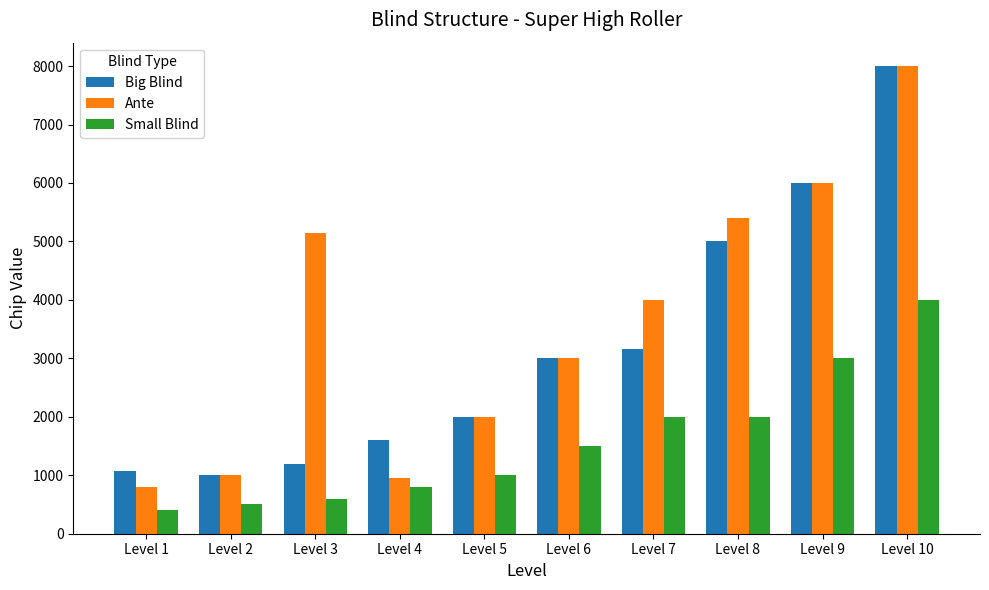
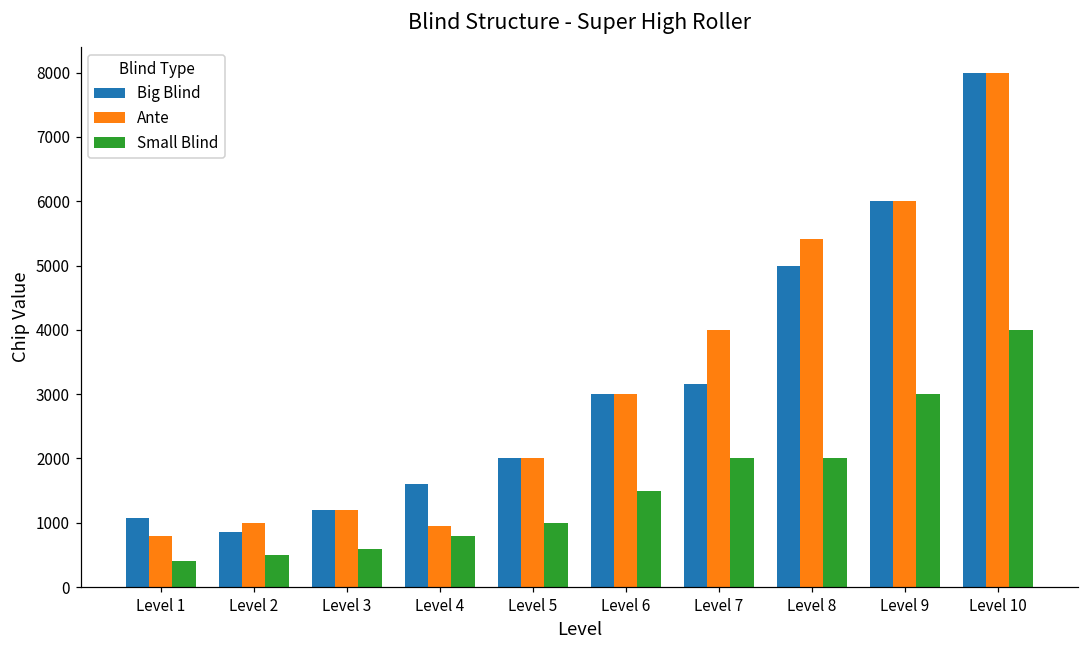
  {
    "Big Blind": {
      "Level 1": 1100,
-     "Level 2": 1000,
+     "Level 2": 900,
      "Level 3": 1200,
      "Level 4": 1600,
      "Level 5": 2000,
      "Level 6": 3000,
      "Level 7": 3200,
      "Level 8": 5000,
      "Level 9": 6000,
      "Level 10": 8000
    },
    "Ante": {
      "Level 1": 800,
      "Level 2": 1000,
-     "Level 3": 5100,
+     "Level 3": 1200,
      "Level 4": 1000,
      "Level 5": 2000,
      "Level 6": 3000,
      "Level 7": 4000,
      "Level 8": 5400,
      "Level 9": 6000,
      "Level 10": 8000
    },
    "Small Blind": {
      "Level 1": 400,
      "Level 2": 500,
      "Level 3": 600,
      "Level 4": 800,
      "Level 5": 1000,
      "Level 6": 1500,
      "Level 7": 2000,
      "Level 8": 2000,
      "Level 9": 3000,
      "Level 10": 4000
    }
  }
